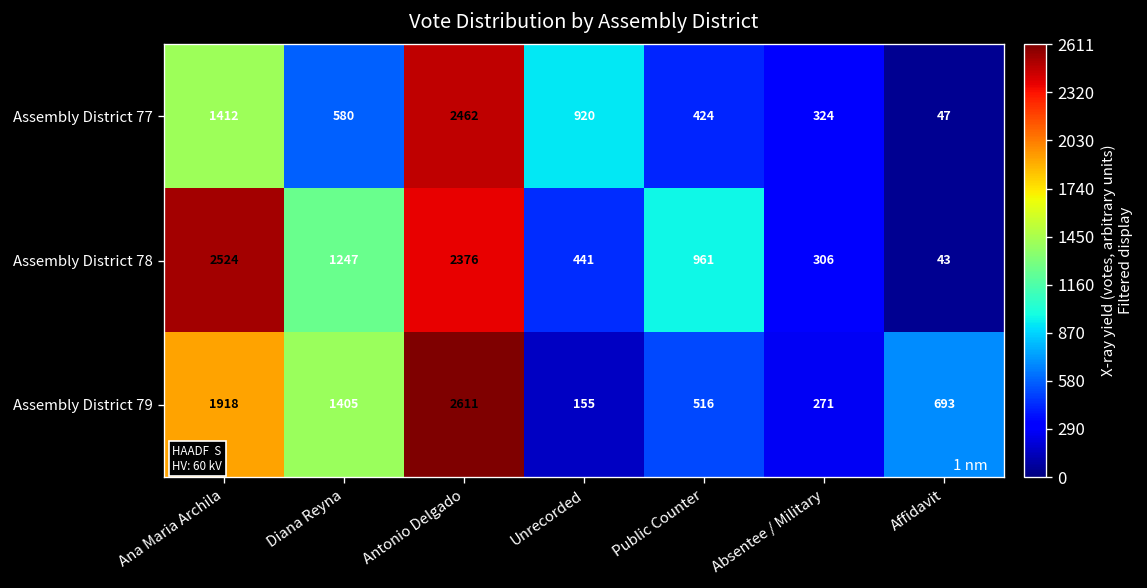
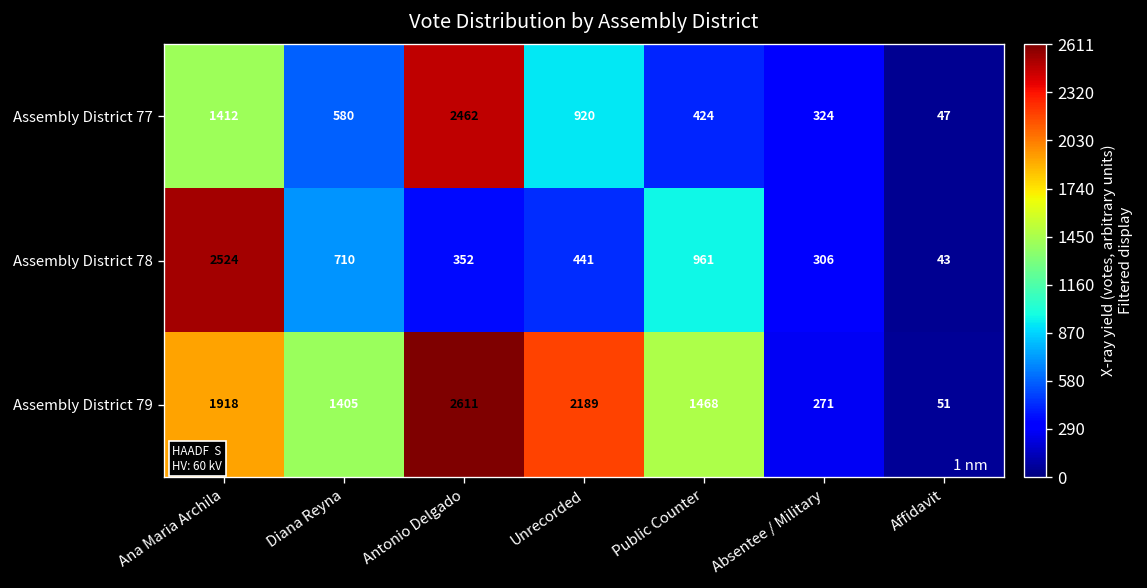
  {
    "Assembly District 77": {
      "Ana Maria Archila": 1412,
      "Diana Reyna": 580,
      "Antonio Delgado": 2462,
      "Unrecorded": 920,
      "Public Counter": 424,
      "Absentee / Military": 324,
      "Affidavit": 47
    },
    "Assembly District 78": {
      "Ana Maria Archila": 2524,
-     "Diana Reyna": 1247,
-     "Antonio Delgado": 2376,
+     "Diana Reyna": 710,
+     "Antonio Delgado": 352,
      "Unrecorded": 441,
      "Public Counter": 961,
      "Absentee / Military": 306,
      "Affidavit": 43
    },
    "Assembly District 79": {
      "Ana Maria Archila": 1918,
      "Diana Reyna": 1405,
      "Antonio Delgado": 2611,
-     "Unrecorded": 155,
-     "Public Counter": 516,
+     "Unrecorded": 2189,
+     "Public Counter": 1468,
      "Absentee / Military": 271,
-     "Affidavit": 693
+     "Affidavit": 51
    }
  }
